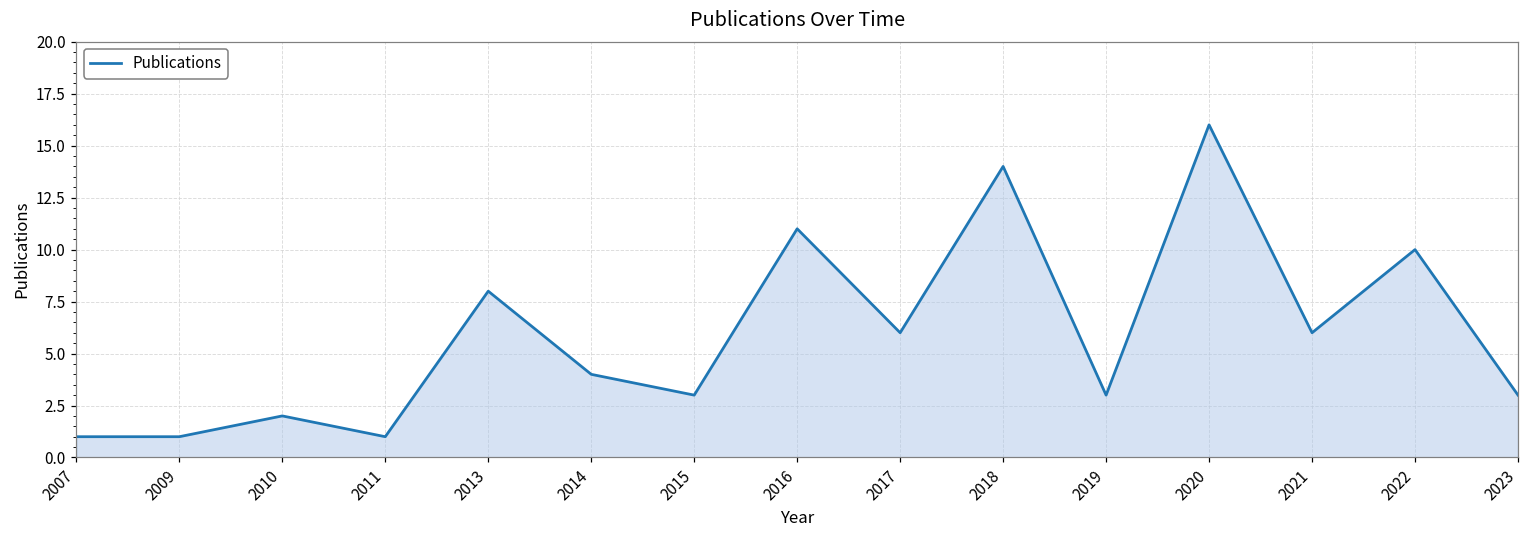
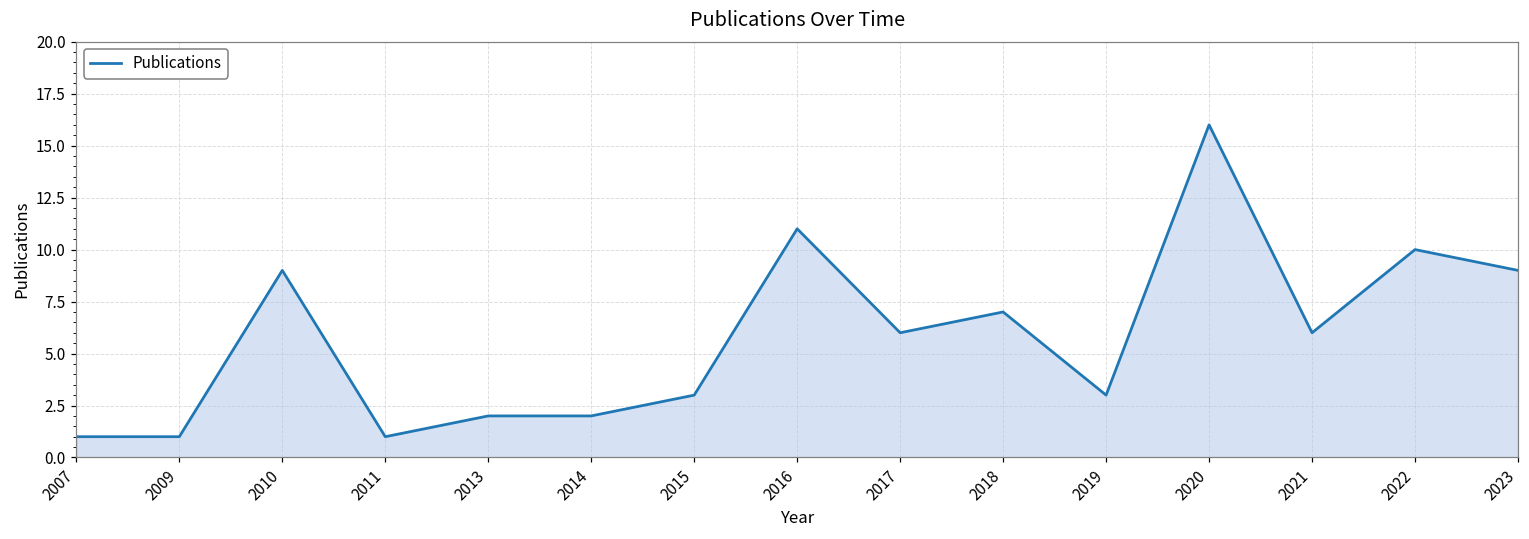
  {
    "2007": 1,
    "2009": 1,
-   "2010": 2,
+   "2010": 9,
    "2011": 1,
-   "2013": 8,
-   "2014": 4,
+   "2013": 2,
+   "2014": 2,
    "2015": 3,
    "2016": 11,
    "2017": 6,
-   "2018": 14,
+   "2018": 7,
    "2019": 3,
    "2020": 16,
    "2021": 6,
    "2022": 10,
-   "2023": 3
+   "2023": 9
  }
